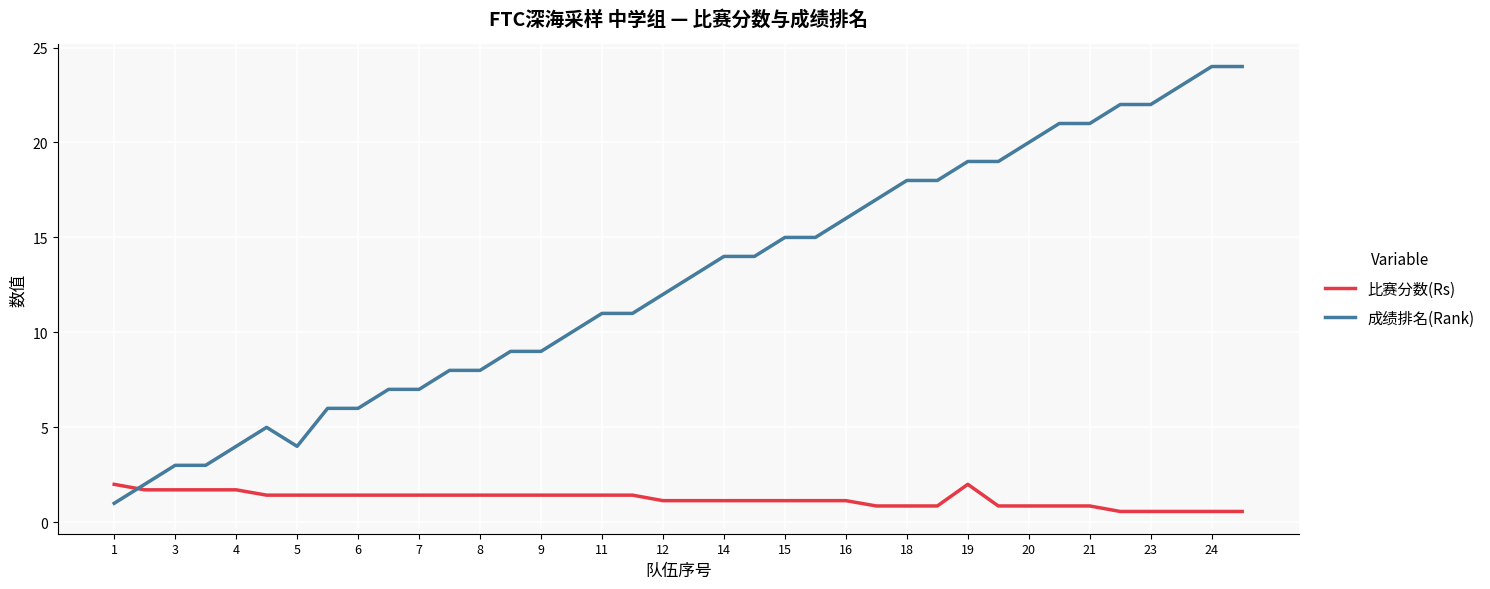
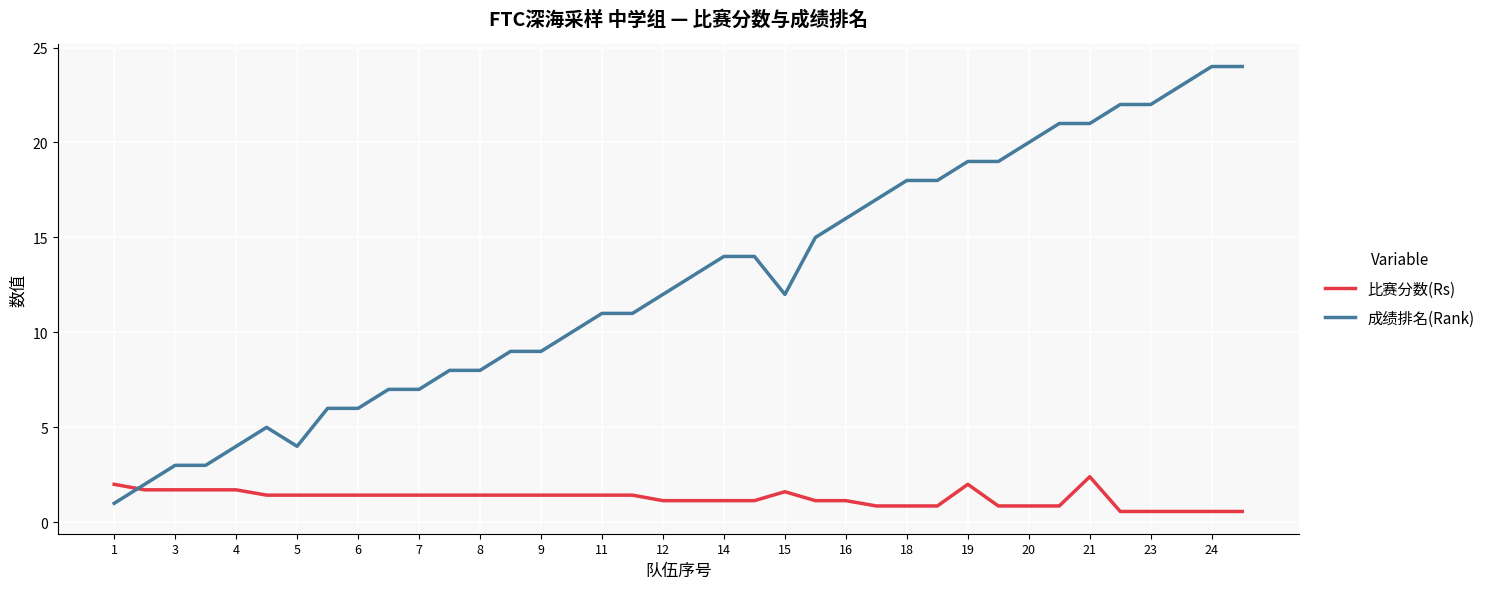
  {
    "比赛分数(Rs)": {
      "1": 2.0,
      "3": 1.7,
      "5": 1.4,
      "7": 1.4,
      "9": 1.4,
      "11": 1.4,
-     "15": 1.1,
+     "15": 1.6,
      "19": 2.0,
-     "21": 0.9,
+     "21": 2.4,
      "23": 0.6
    },
    "成绩排名(Rank)": {
      "1": 1,
      "3": 3,
      "5": 4,
      "7": 7,
      "9": 9,
      "11": 11,
-     "15": 15,
+     "15": 12,
      "19": 19,
      "21": 21,
      "23": 22
    }
  }
